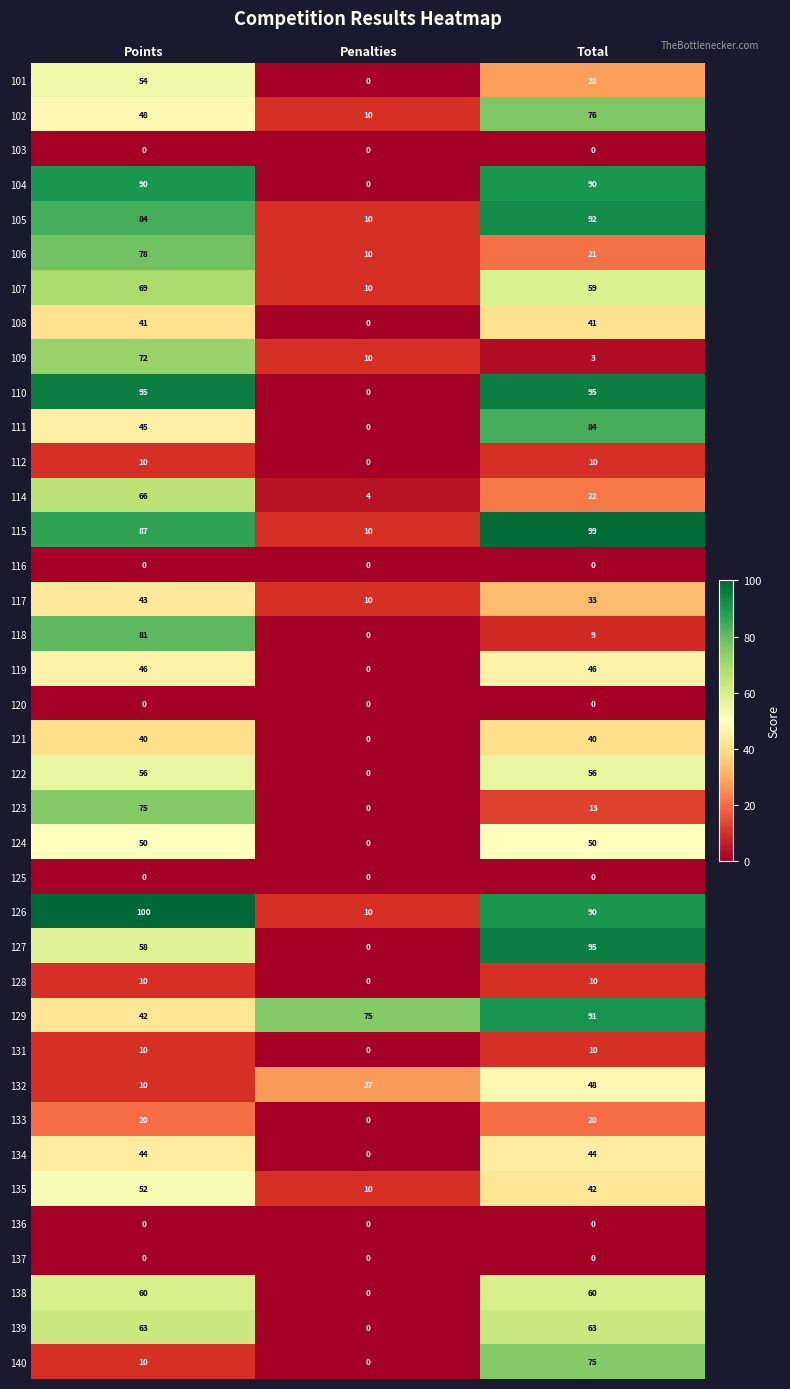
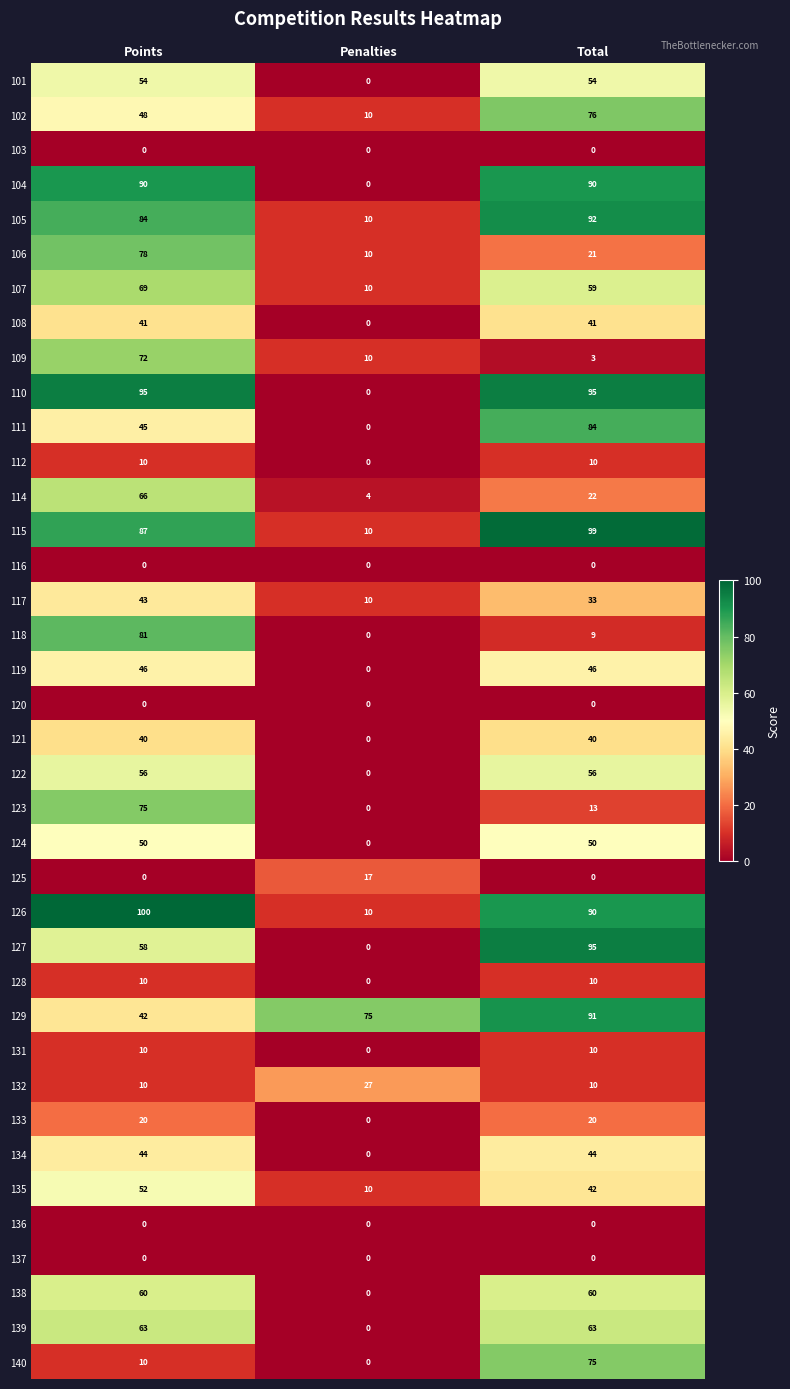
  {
    "101": {
      "Points": 54,
      "Penalties": 0,
-     "Total": 28
+     "Total": 54
    },
    "102": {
      "Points": 48,
      "Penalties": 10,
      "Total": 76
    },
    "103": {
      "Points": 0,
      "Penalties": 0,
      "Total": 0
    },
    "104": {
      "Points": 90,
      "Penalties": 0,
      "Total": 90
    },
    "105": {
      "Points": 84,
      "Penalties": 10,
      "Total": 92
    },
    "106": {
      "Points": 78,
      "Penalties": 10,
      "Total": 21
    },
    "107": {
      "Points": 69,
      "Penalties": 10,
      "Total": 59
    },
    "108": {
      "Points": 41,
      "Penalties": 0,
      "Total": 41
    },
    "109": {
      "Points": 72,
      "Penalties": 10,
      "Total": 3
    },
    "110": {
      "Points": 95,
      "Penalties": 0,
      "Total": 95
    },
    "111": {
      "Points": 45,
      "Penalties": 0,
      "Total": 84
    },
    "112": {
      "Points": 10,
      "Penalties": 0,
      "Total": 10
    },
    "114": {
      "Points": 66,
      "Penalties": 4,
      "Total": 22
    },
    "115": {
      "Points": 87,
      "Penalties": 10,
      "Total": 99
    },
    "116": {
      "Points": 0,
      "Penalties": 0,
      "Total": 0
    },
    "117": {
      "Points": 43,
      "Penalties": 10,
      "Total": 33
    },
    "118": {
      "Points": 81,
      "Penalties": 0,
      "Total": 9
    },
    "119": {
      "Points": 46,
      "Penalties": 0,
      "Total": 46
    },
    "120": {
      "Points": 0,
      "Penalties": 0,
      "Total": 0
    },
    "121": {
      "Points": 40,
      "Penalties": 0,
      "Total": 40
    },
    "122": {
      "Points": 56,
      "Penalties": 0,
      "Total": 56
    },
    "123": {
      "Points": 75,
      "Penalties": 0,
      "Total": 13
    },
    "124": {
      "Points": 50,
      "Penalties": 0,
      "Total": 50
    },
    "125": {
      "Points": 0,
-     "Penalties": 0,
+     "Penalties": 17,
      "Total": 0
    },
    "126": {
      "Points": 100,
      "Penalties": 10,
      "Total": 90
    },
    "127": {
      "Points": 58,
      "Penalties": 0,
      "Total": 95
    },
    "128": {
      "Points": 10,
      "Penalties": 0,
      "Total": 10
    },
    "129": {
      "Points": 42,
      "Penalties": 75,
      "Total": 91
    },
    "131": {
      "Points": 10,
      "Penalties": 0,
      "Total": 10
    },
    "132": {
      "Points": 10,
      "Penalties": 27,
-     "Total": 48
+     "Total": 10
    },
    "133": {
      "Points": 20,
      "Penalties": 0,
      "Total": 20
    },
    "134": {
      "Points": 44,
      "Penalties": 0,
      "Total": 44
    },
    "135": {
      "Points": 52,
      "Penalties": 10,
      "Total": 42
    },
    "136": {
      "Points": 0,
      "Penalties": 0,
      "Total": 0
    },
    "137": {
      "Points": 0,
      "Penalties": 0,
      "Total": 0
    },
    "138": {
      "Points": 60,
      "Penalties": 0,
      "Total": 60
    },
    "139": {
      "Points": 63,
      "Penalties": 0,
      "Total": 63
    },
    "140": {
      "Points": 10,
      "Penalties": 0,
      "Total": 75
    }
  }
